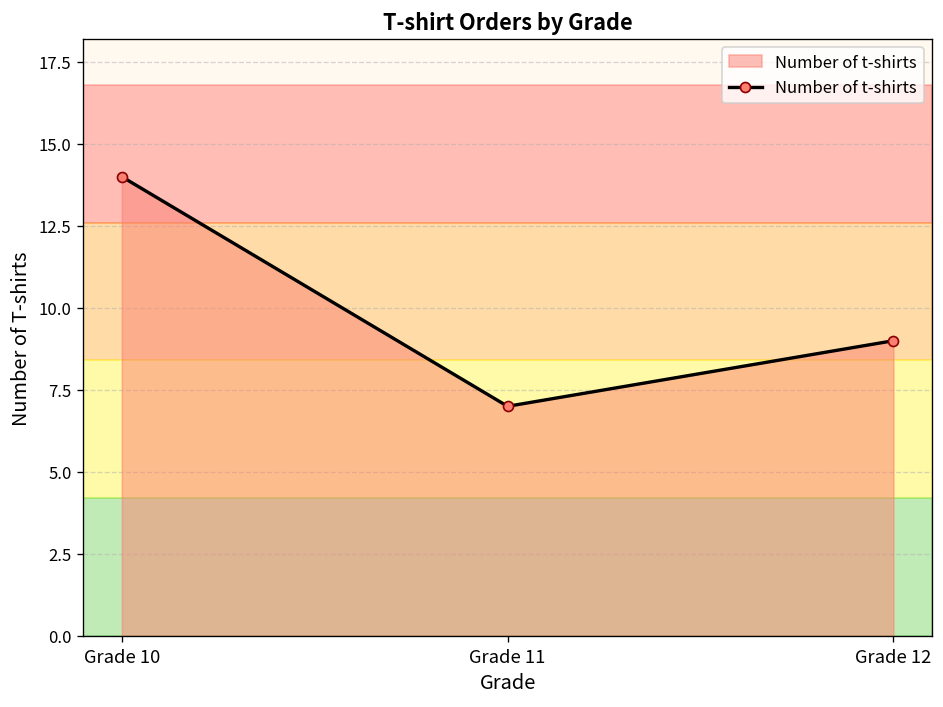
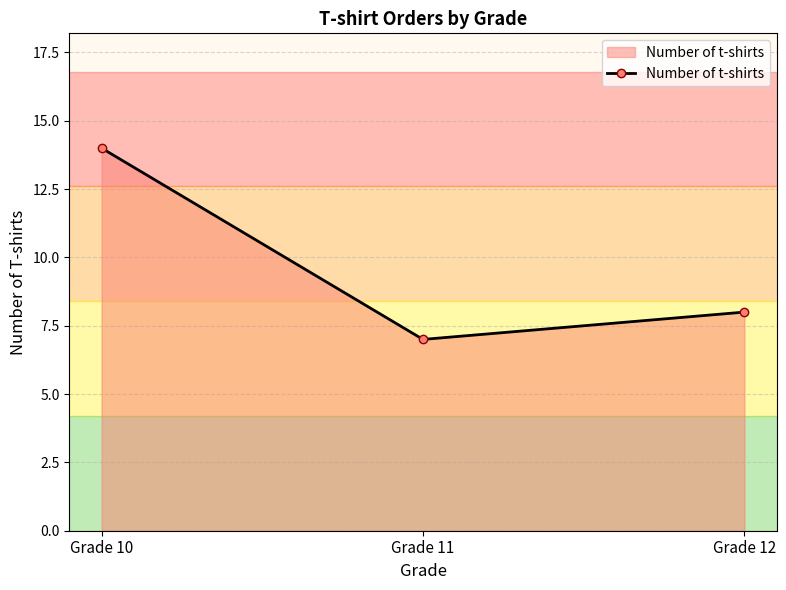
  {
    "Grade 10": 14,
    "Grade 11": 7,
-   "Grade 12": 9
+   "Grade 12": 8
  }
